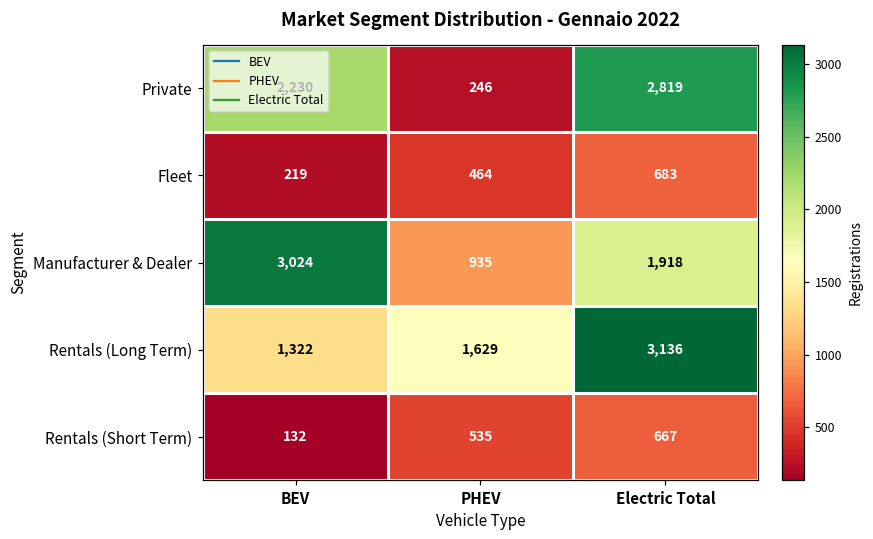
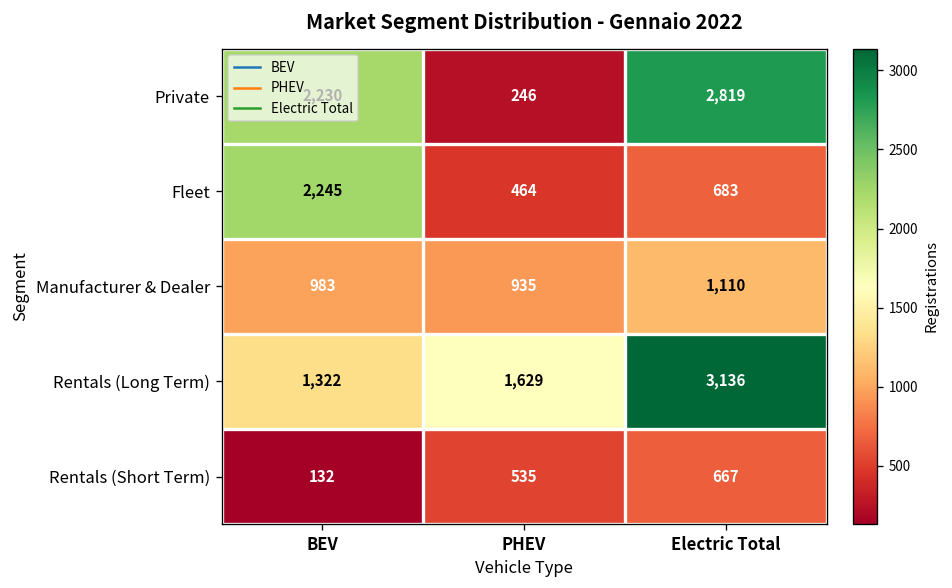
  {
    "Private": {
      "PHEV": "246",
      "Electric Total": "2,819"
    },
    "Fleet": {
-     "BEV": "219",
+     "BEV": "2,245",
      "PHEV": "464",
      "Electric Total": "683"
    },
    "Manufacturer & Dealer": {
-     "BEV": "3,024",
+     "BEV": "983",
      "PHEV": "935",
-     "Electric Total": "1,918"
+     "Electric Total": "1,110"
    },
    "Rentals (Long Term)": {
      "BEV": "1,322",
      "PHEV": "1,629",
      "Electric Total": "3,136"
    },
    "Rentals (Short Term)": {
      "BEV": "132",
      "PHEV": "535",
      "Electric Total": "667"
    }
  }
